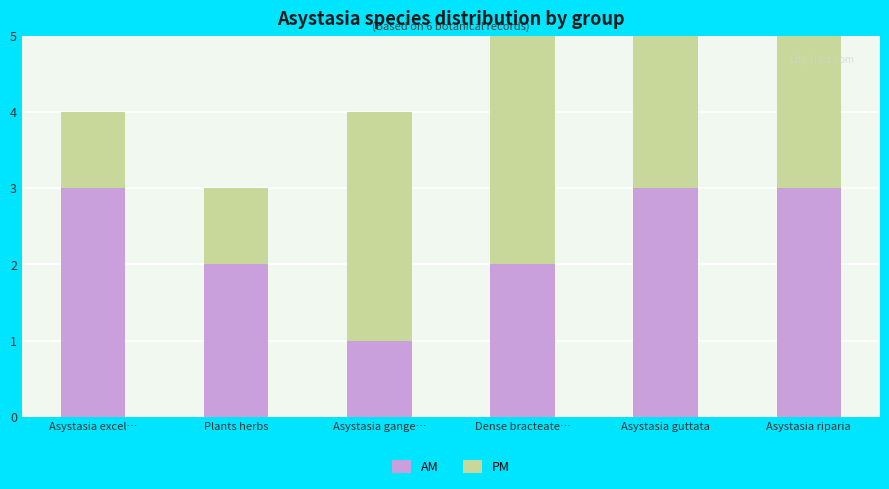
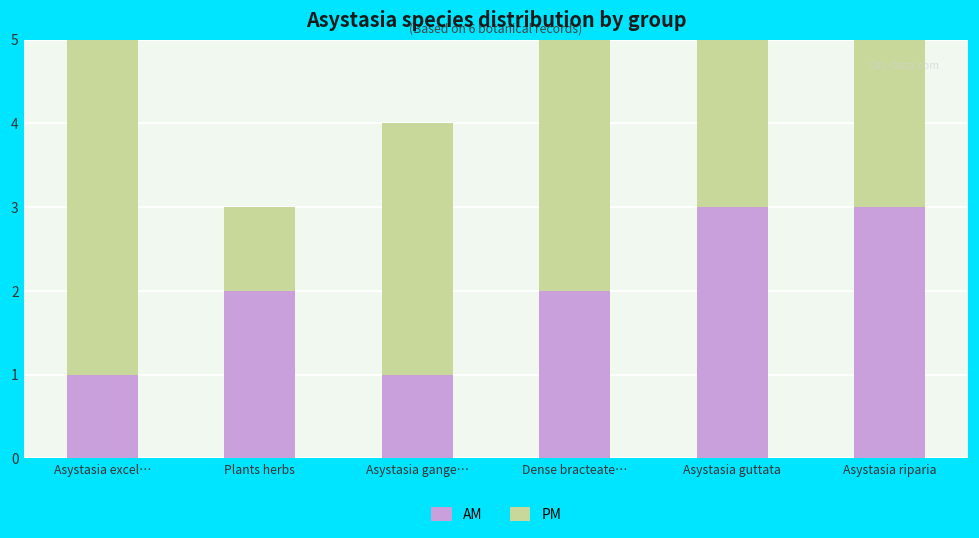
  {
    "AM": {
-     "Asystasia excel…": 3,
+     "Asystasia excel…": 1,
      "Plants herbs": 2,
      "Asystasia gange…": 1,
      "Dense bracteate…": 2,
      "Asystasia guttata": 3,
      "Asystasia riparia": 3
    },
    "PM": {
-     "Asystasia excel…": 1,
+     "Asystasia excel…": 4,
      "Plants herbs": 1,
      "Asystasia gange…": 3
    }
  }
